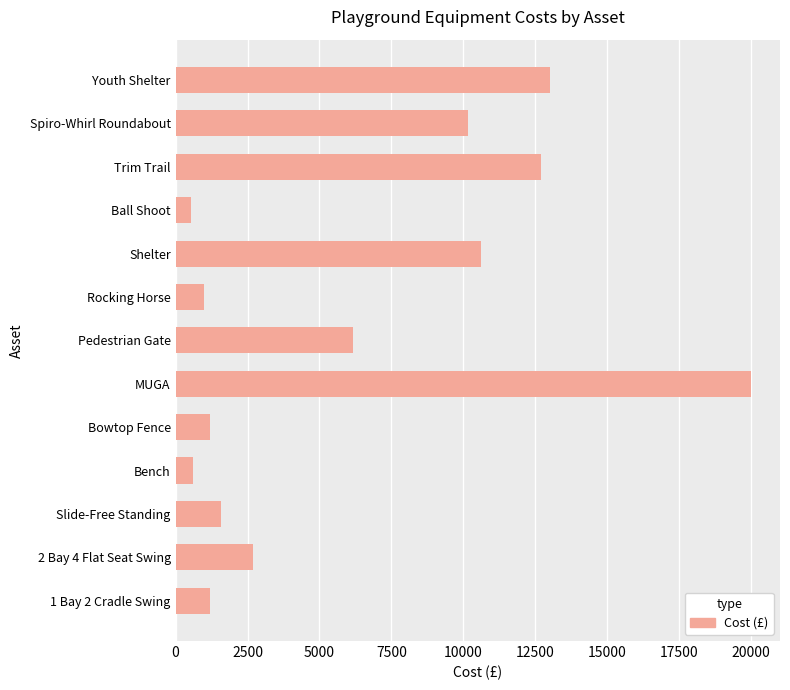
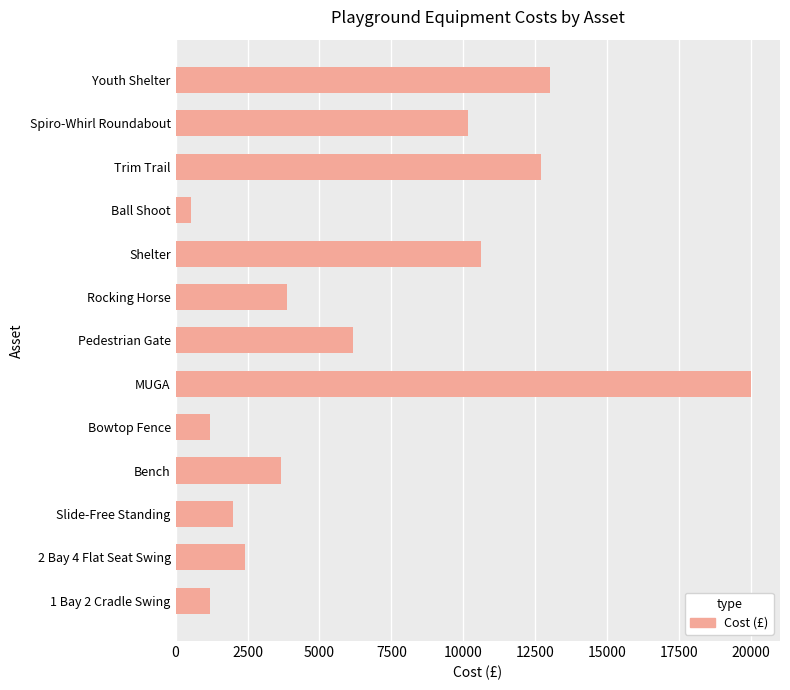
  {
    "Youth Shelter": 13000,
    "Spiro-Whirl Roundabout": 10200,
    "Trim Trail": 12700,
    "Ball Shoot": 500,
    "Shelter": 10600,
-   "Rocking Horse": 1000,
+   "Rocking Horse": 3900,
    "Pedestrian Gate": 6200,
    "MUGA": 20000,
    "Bowtop Fence": 1200,
-   "Bench": 600,
-   "Slide-Free Standing": 1600,
-   "2 Bay 4 Flat Seat Swing": 2700,
+   "Bench": 3600,
+   "Slide-Free Standing": 2000,
+   "2 Bay 4 Flat Seat Swing": 2400,
    "1 Bay 2 Cradle Swing": 1200
  }
